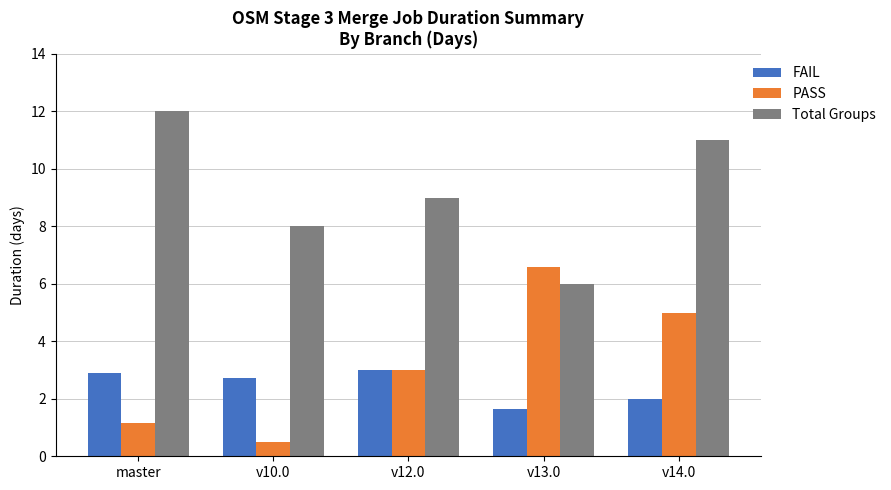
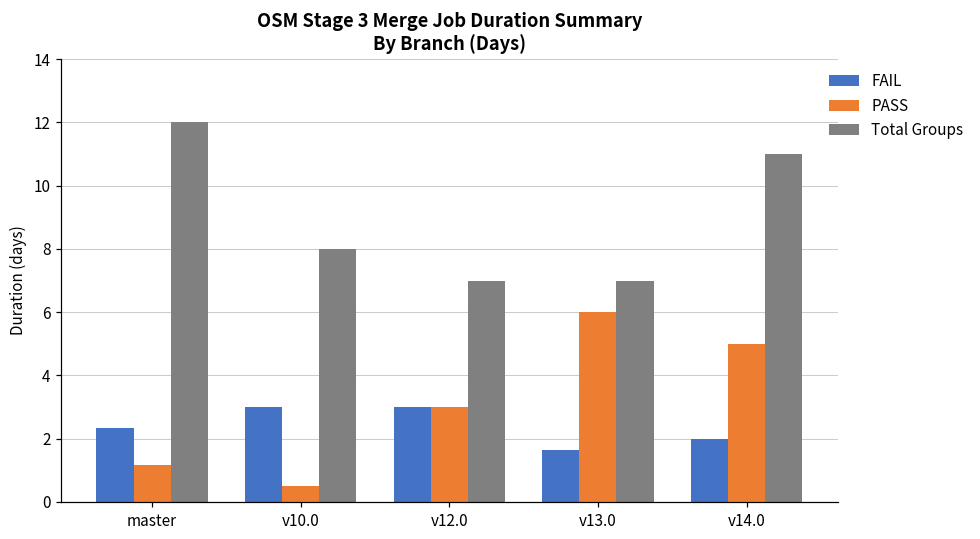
  {
    "FAIL": {
-     "master": 2.9,
-     "v10.0": 2.7,
+     "master": 2.3,
+     "v10.0": 3.0,
      "v12.0": 3.0,
      "v13.0": 1.7,
      "v14.0": 2.0
    },
    "PASS": {
      "master": 1.2,
      "v10.0": 0.5,
      "v12.0": 3.0,
-     "v13.0": 6.6,
+     "v13.0": 6.0,
      "v14.0": 5.0
    },
    "Total Groups": {
      "master": 12,
      "v10.0": 8,
-     "v12.0": 9,
-     "v13.0": 6,
+     "v12.0": 7,
+     "v13.0": 7,
      "v14.0": 11
    }
  }
